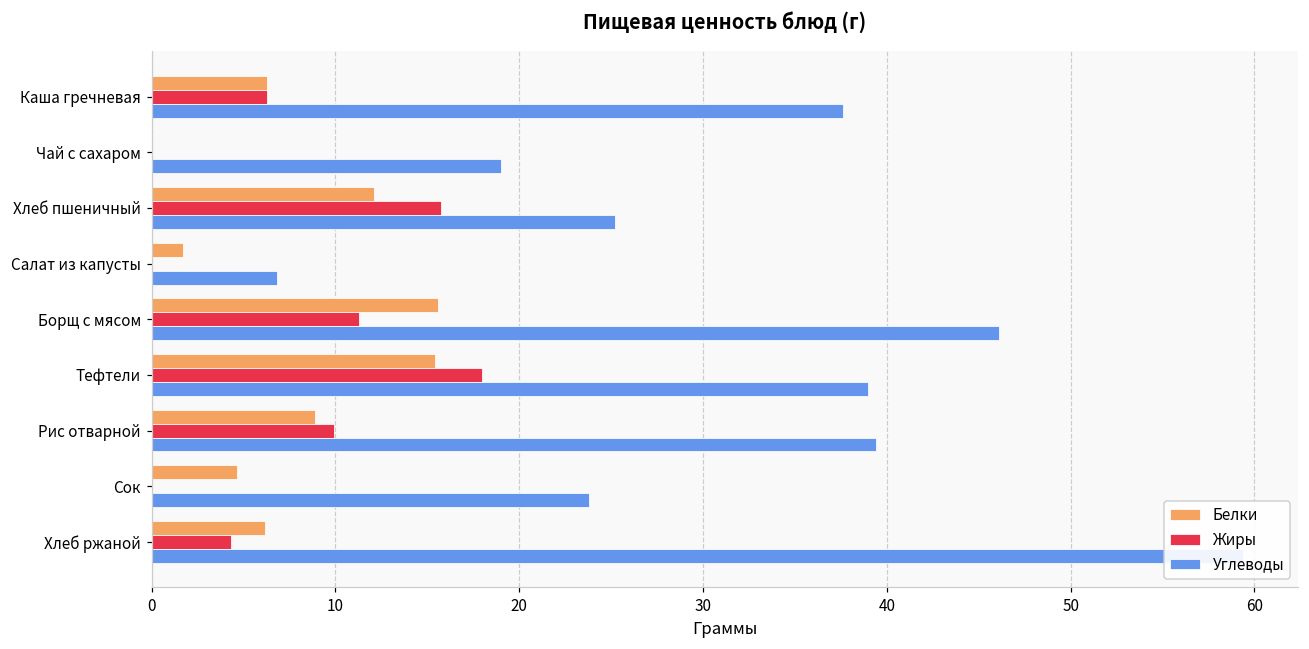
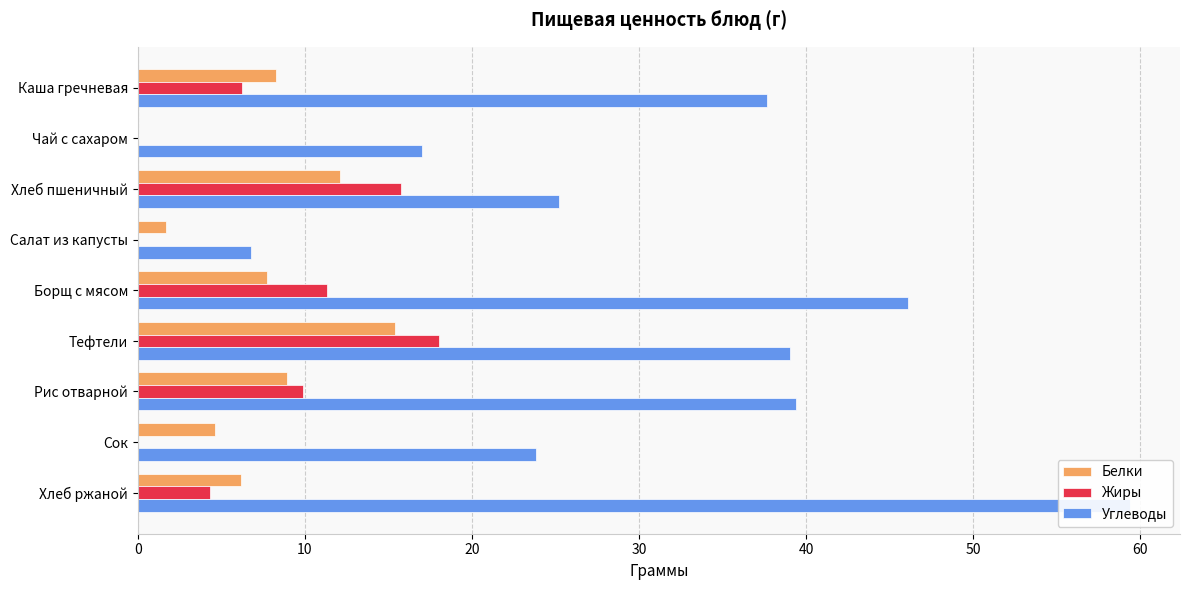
  {
    "Белки": {
-     "Каша гречневая": 6.3,
+     "Каша гречневая": 8.3,
      "Чай с сахаром": 0.0,
      "Хлеб пшеничный": 12.1,
      "Салат из капусты": 1.7,
-     "Борщ с мясом": 15.6,
+     "Борщ с мясом": 7.7,
      "Тефтели": 15.4,
      "Рис отварной": 8.9,
      "Сок": 4.6,
      "Хлеб ржаной": 6.2
    },
    "Жиры": {
      "Каша гречневая": 6.3,
      "Чай с сахаром": 0.0,
      "Хлеб пшеничный": 15.8,
      "Салат из капусты": 0.0,
      "Борщ с мясом": 11.3,
      "Тефтели": 18.0,
      "Рис отварной": 9.9,
      "Сок": 0.0,
      "Хлеб ржаной": 4.3
    },
    "Углеводы": {
      "Каша гречневая": 37.6,
-     "Чай с сахаром": 19,
+     "Чай с сахаром": 17,
      "Хлеб пшеничный": 25.2,
      "Салат из капусты": 6.8,
      "Борщ с мясом": 46,
      "Тефтели": 39,
      "Рис отварной": 39.4,
      "Сок": 23.8
    }
  }
